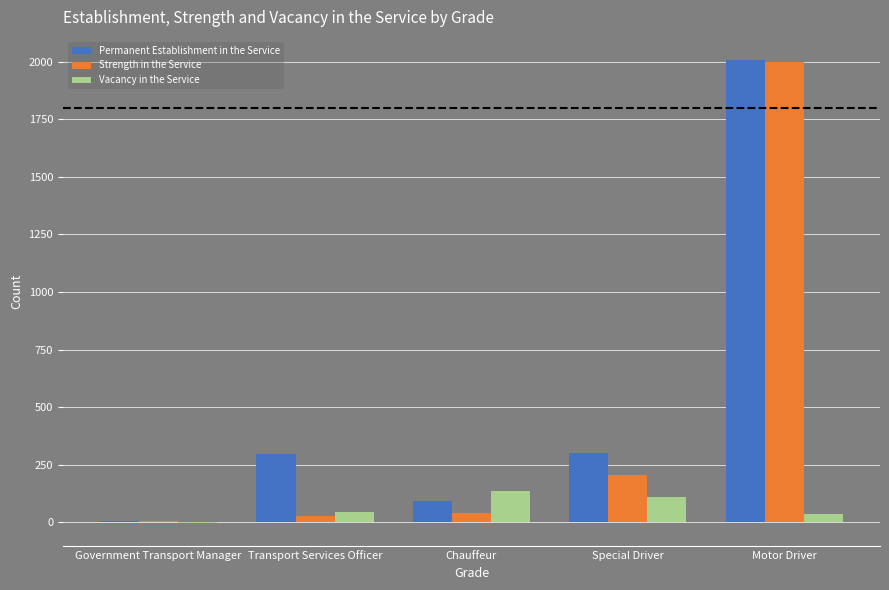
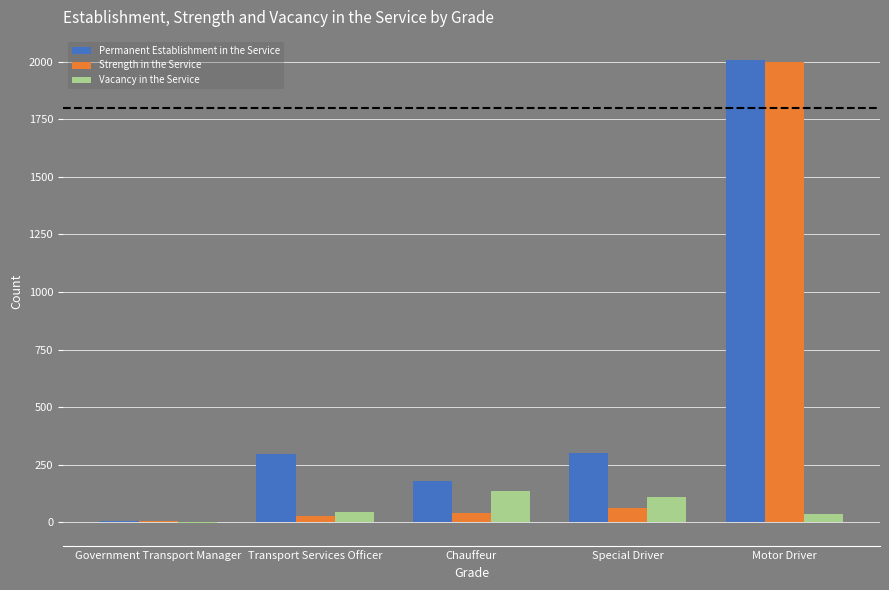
  {
    "Permanent Establishment in the Service": {
      "Transport Services Officer": 290,
-     "Chauffeur": 90,
+     "Chauffeur": 180,
      "Special Driver": 300,
      "Motor Driver": 2010
    },
    "Strength in the Service": {
      "Transport Services Officer": 30,
      "Chauffeur": 40,
-     "Special Driver": 200,
+     "Special Driver": 60,
      "Motor Driver": 2000
    },
    "Vacancy in the Service": {
      "Transport Services Officer": 40,
      "Chauffeur": 140,
      "Special Driver": 110,
      "Motor Driver": 40
    }
  }
